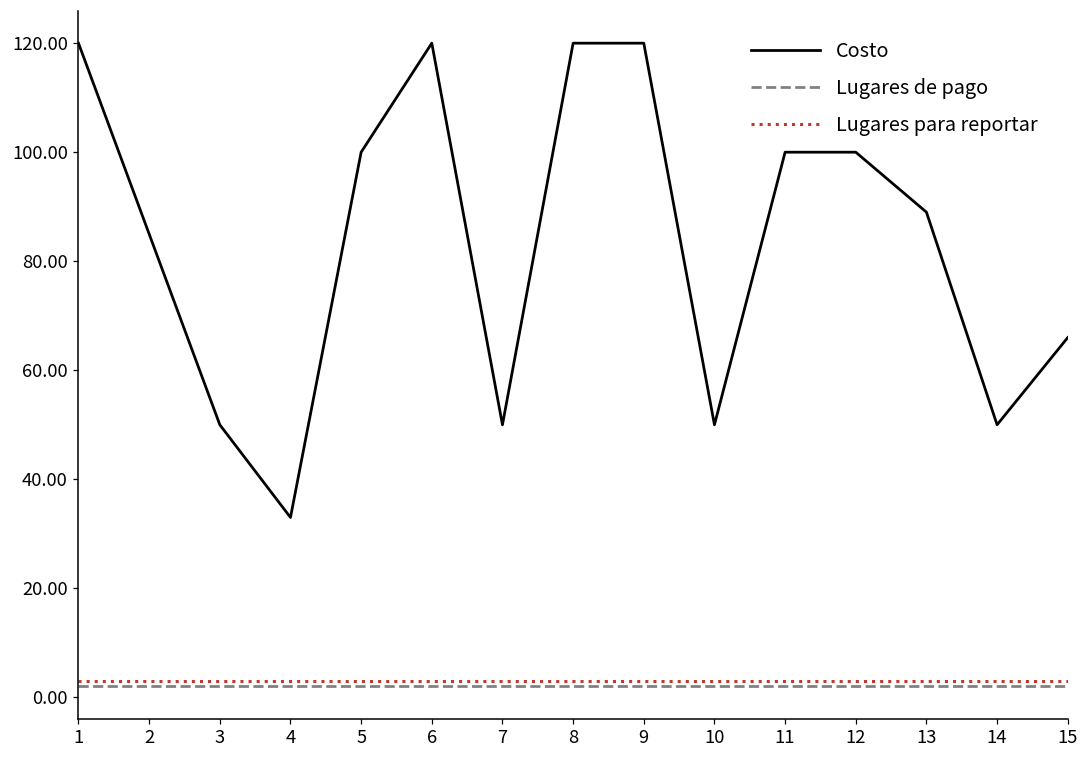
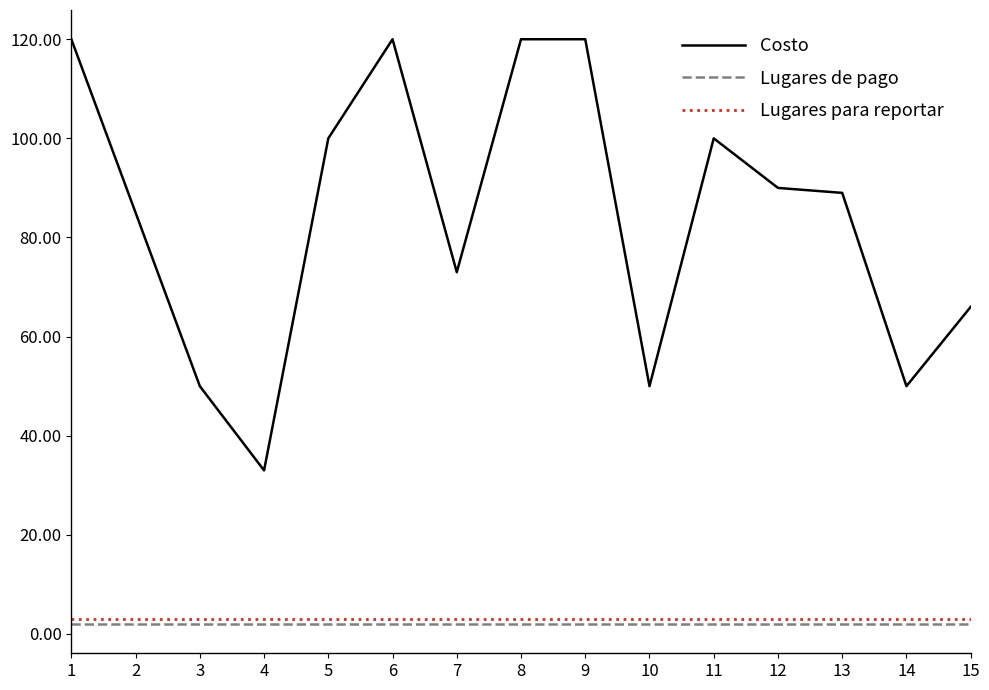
  {
    "Costo": {
      "1": 120,
      "2": 85,
      "3": 50,
      "4": 33,
      "5": 100,
      "6": 120,
-     "7": 50,
+     "7": 73,
      "8": 120,
      "9": 120,
      "10": 50,
      "11": 100,
-     "12": 100,
+     "12": 90,
      "13": 89,
      "14": 50,
      "15": 66
    },
    "Lugares de pago": {
      "1": 2,
      "2": 2,
      "3": 2,
      "4": 2,
      "5": 2,
      "6": 2,
      "7": 2,
      "8": 2,
      "9": 2,
      "10": 2,
      "11": 2,
      "12": 2,
      "13": 2,
      "14": 2,
      "15": 2
    },
    "Lugares para reportar": {
      "1": 3,
      "2": 3,
      "3": 3,
      "4": 3,
      "5": 3,
      "6": 3,
      "7": 3,
      "8": 3,
      "9": 3,
      "10": 3,
      "11": 3,
      "12": 3,
      "13": 3,
      "14": 3,
      "15": 3
    }
  }
